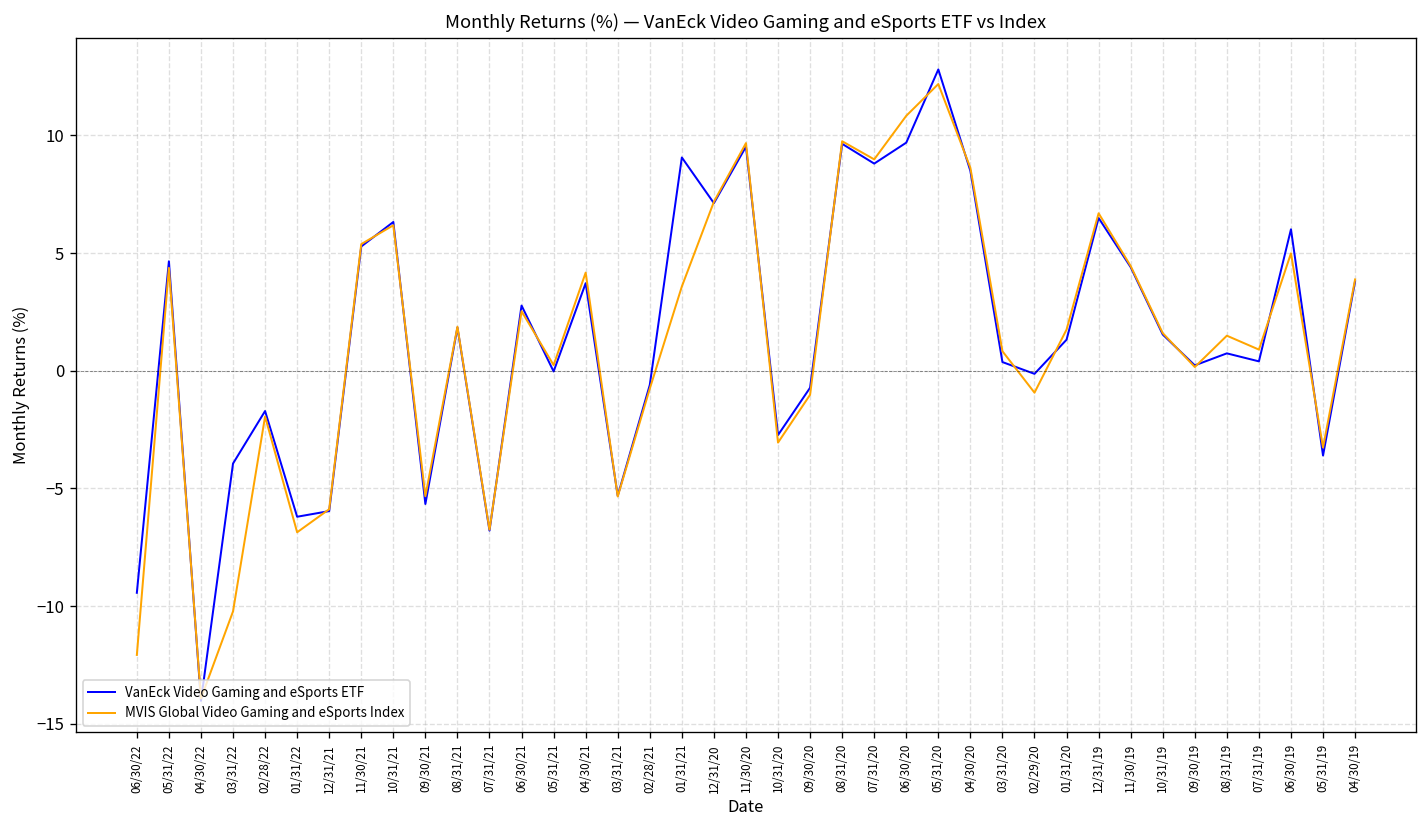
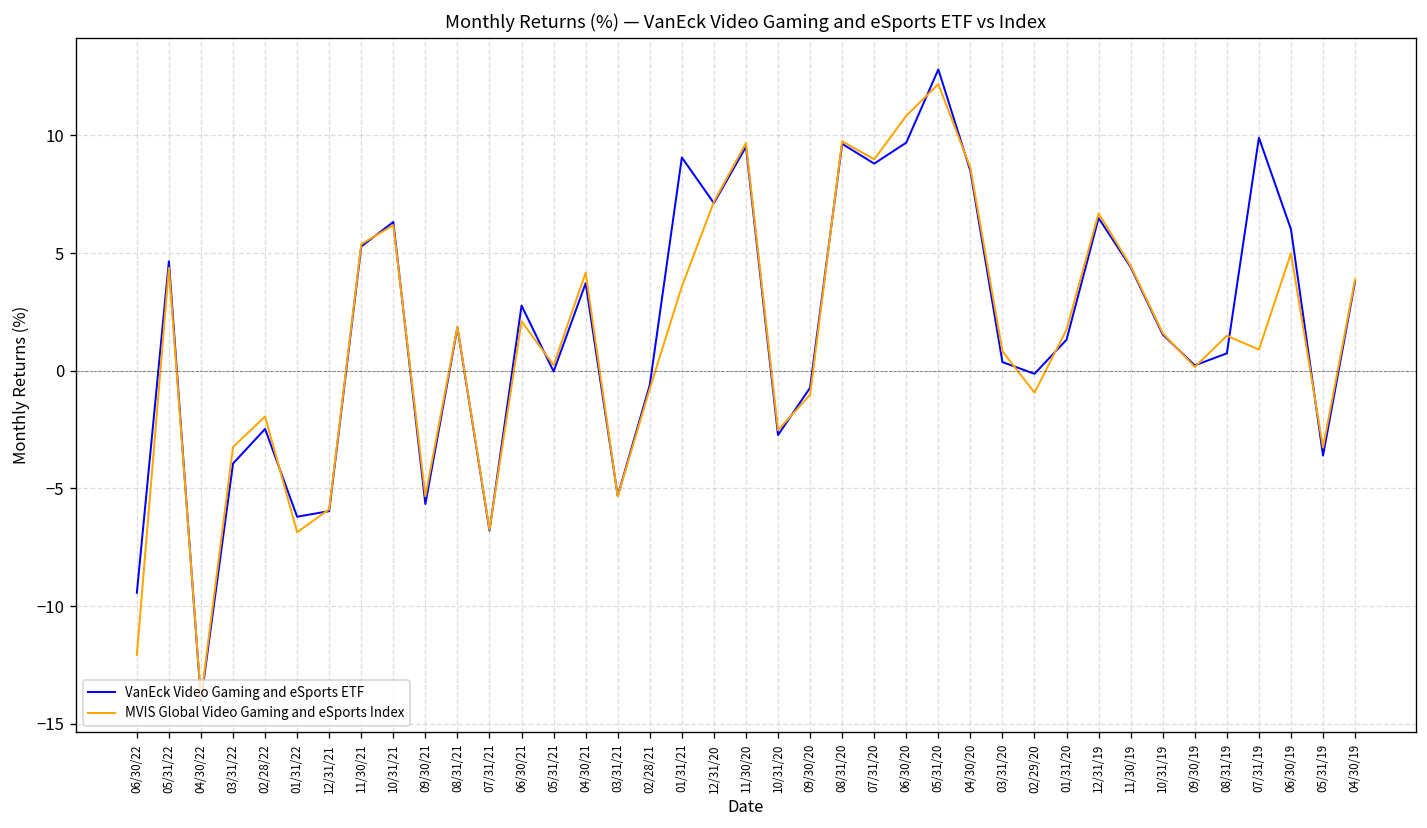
  {
    "VanEck Video Gaming and eSports ETF": {
      "06/30/22": -9.4,
      "05/31/22": 4.7,
      "03/31/22": -3.9,
-     "02/28/22": -1.7,
+     "02/28/22": -2.5,
      "01/31/22": -6.2,
      "10/31/21": 6.3,
      "09/30/21": -5.7,
      "06/30/21": 2.8,
      "05/31/21": 0.0,
      "04/30/21": 3.7,
      "02/28/21": -0.6,
      "01/31/21": 9.1,
      "11/30/20": 9.5,
      "10/31/20": -2.7,
      "09/30/20": -0.7,
      "07/31/20": 8.8,
      "06/30/20": 9.7,
      "05/31/20": 12.8,
      "03/31/20": 0.4,
      "02/29/20": -0.1,
      "01/31/20": 1.3,
      "12/31/19": 6.5,
      "08/31/19": 0.7,
-     "07/31/19": 0.4,
+     "07/31/19": 9.9,
      "06/30/19": 6.0,
      "05/31/19": -3.6
    },
    "MVIS Global Video Gaming and eSports Index": {
      "06/30/22": -12.1,
      "05/31/22": 4.4,
-     "03/31/22": -10.2,
+     "03/31/22": -3.2,
      "02/28/22": -1.9,
      "01/31/22": -6.9,
      "10/31/21": 6.2,
      "09/30/21": -5.3,
-     "06/30/21": 2.5,
+     "06/30/21": 2.1,
      "05/31/21": 0.2,
      "04/30/21": 4.2,
      "02/28/21": -0.8,
      "01/31/21": 3.6,
      "11/30/20": 9.7,
-     "10/31/20": -3.1,
+     "10/31/20": -2.5,
      "09/30/20": -1.0,
      "07/31/20": 9.0,
      "06/30/20": 10.8,
      "05/31/20": 12.2,
      "03/31/20": 0.8,
      "02/29/20": -0.9,
      "01/31/20": 1.8,
      "12/31/19": 6.7,
      "08/31/19": 1.5,
      "07/31/19": 0.9,
      "06/30/19": 5.0,
      "05/31/19": -3.3
    }
  }
